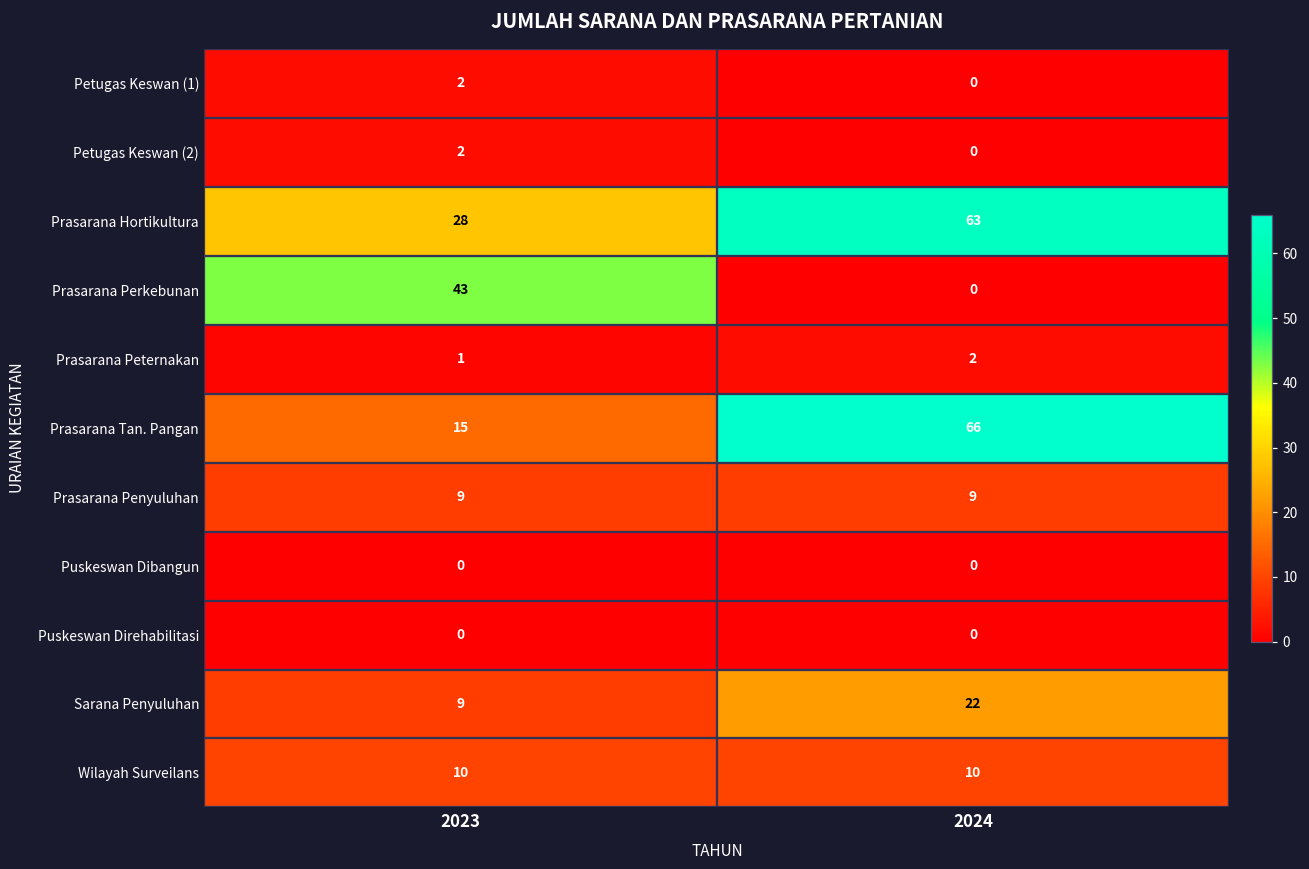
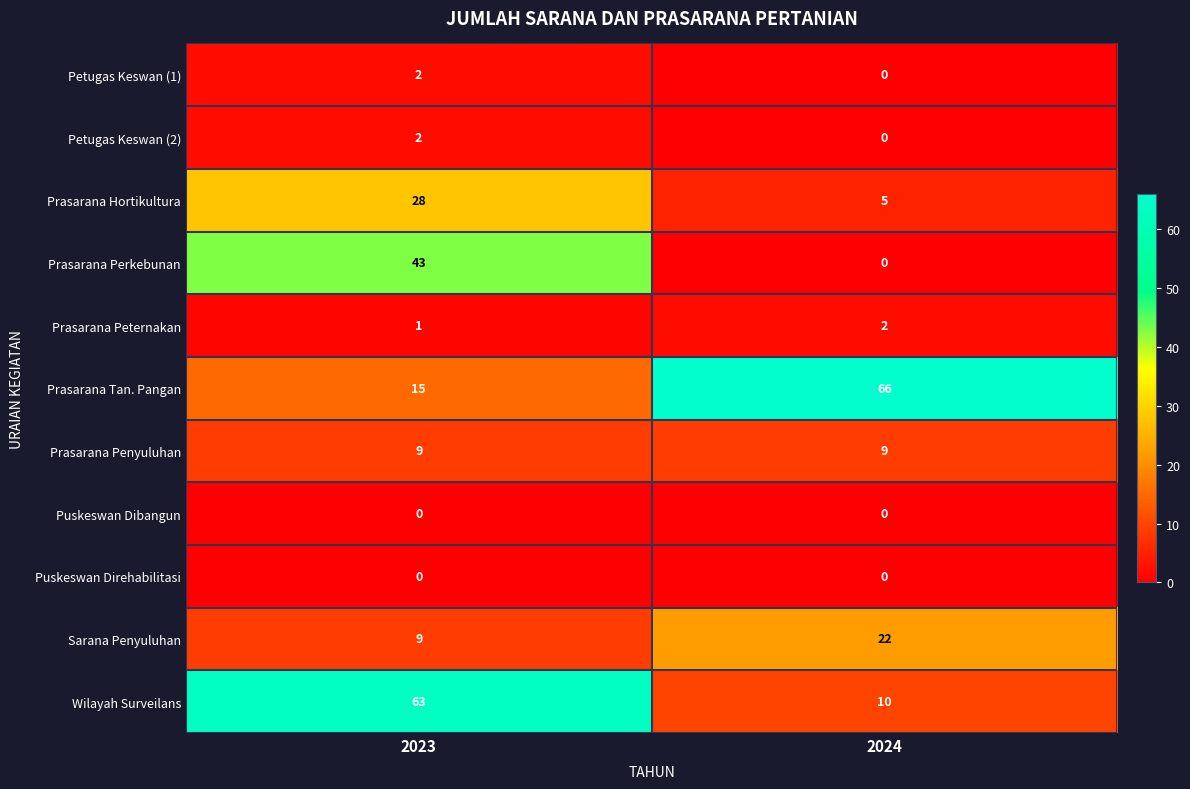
  {
    "Petugas Keswan (1)": {
      "2023": 2,
      "2024": 0
    },
    "Petugas Keswan (2)": {
      "2023": 2,
      "2024": 0
    },
    "Prasarana Hortikultura": {
      "2023": 28,
-     "2024": 63
+     "2024": 5
    },
    "Prasarana Perkebunan": {
      "2023": 43,
      "2024": 0
    },
    "Prasarana Peternakan": {
      "2023": 1,
      "2024": 2
    },
    "Prasarana Tan. Pangan": {
      "2023": 15,
      "2024": 66
    },
    "Prasarana Penyuluhan": {
      "2023": 9,
      "2024": 9
    },
    "Puskeswan Dibangun": {
      "2023": 0,
      "2024": 0
    },
    "Puskeswan Direhabilitasi": {
      "2023": 0,
      "2024": 0
    },
    "Sarana Penyuluhan": {
      "2023": 9,
      "2024": 22
    },
    "Wilayah Surveilans": {
-     "2023": 10,
+     "2023": 63,
      "2024": 10
    }
  }
